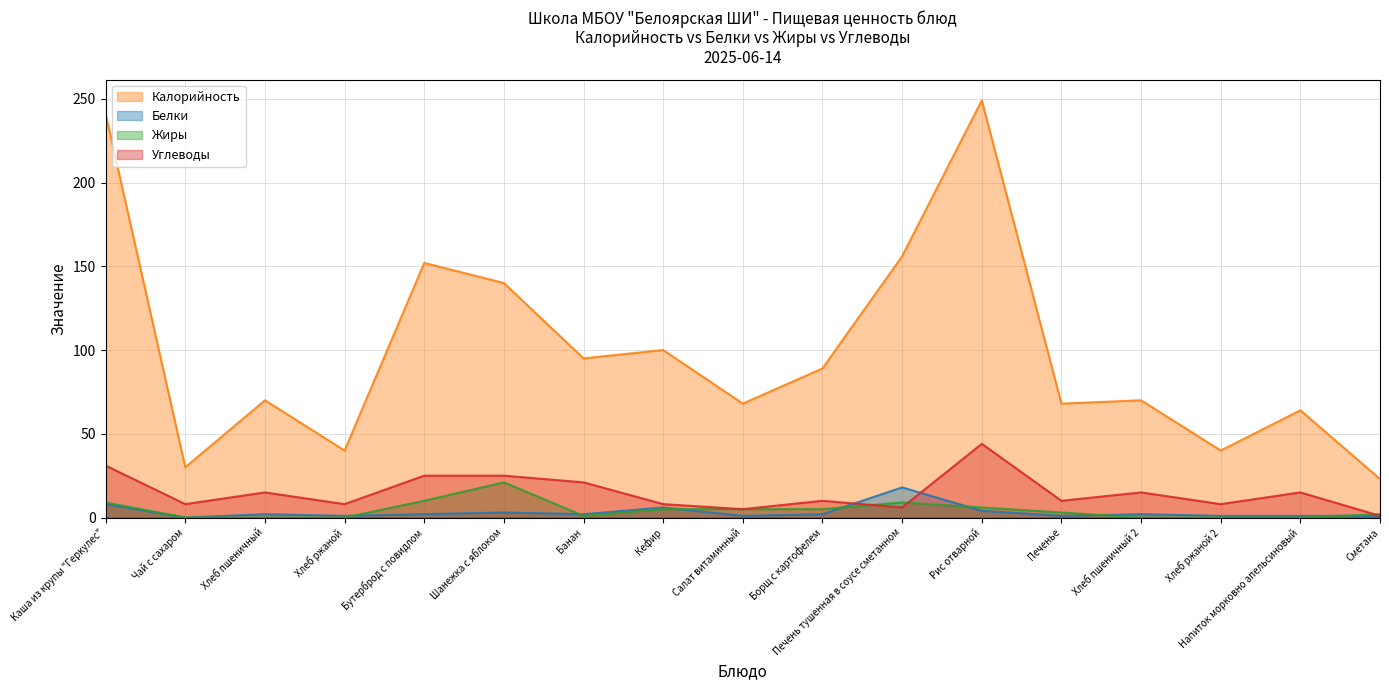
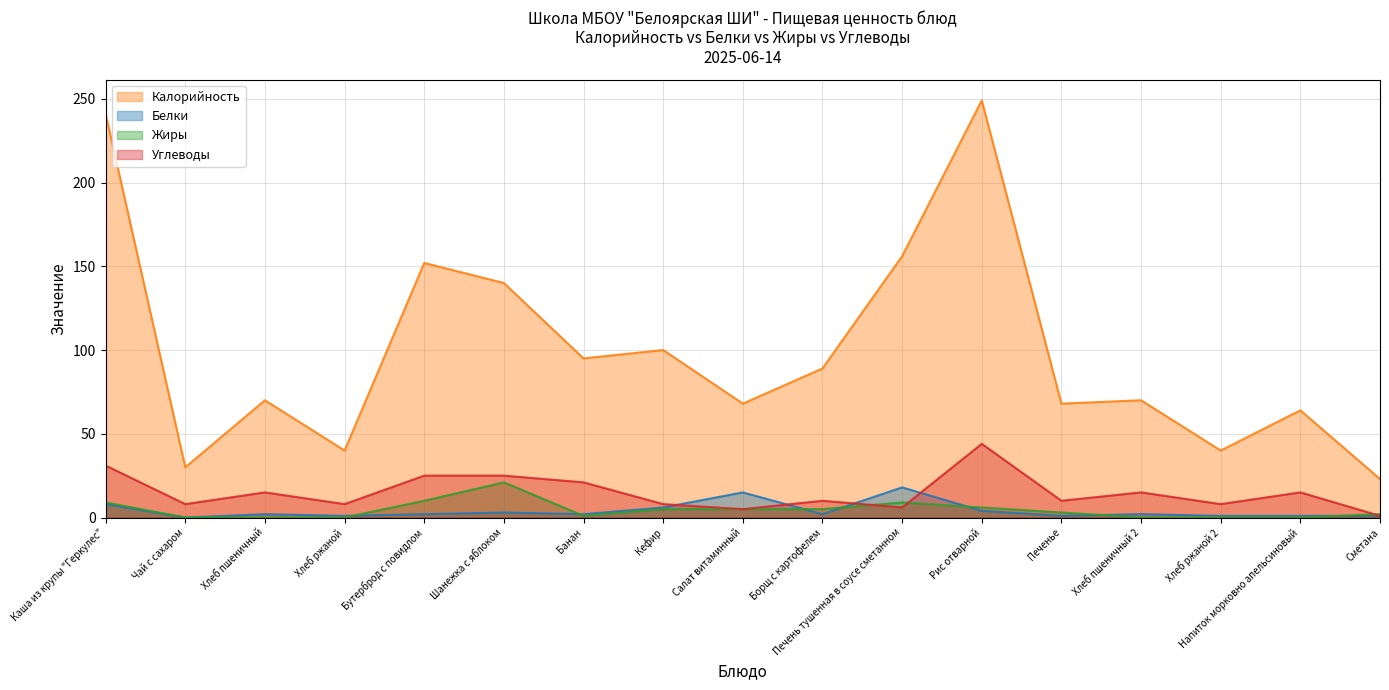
  {
    "Белки": {
      "Хлеб пшеничный": 2,
      "Бутерброд с повидлом": 2,
      "Шанежка с яблоком": 3,
-     "Салат витаминный": 1,
+     "Салат витаминный": 15,
      "Борщ с картофелем": 2,
      "Печень тушенная в соусе сметанном": 18,
      "Рис отварной": 4,
      "Печенье": 1,
      "Хлеб пшеничный 2": 2
    },
    "Жиры": {
      "Хлеб пшеничный": 0,
      "Бутерброд с повидлом": 10,
      "Шанежка с яблоком": 21,
      "Борщ с картофелем": 5,
      "Печень тушенная в соусе сметанном": 9,
      "Рис отварной": 6,
      "Печенье": 3,
      "Хлеб пшеничный 2": 0
    }
  }
